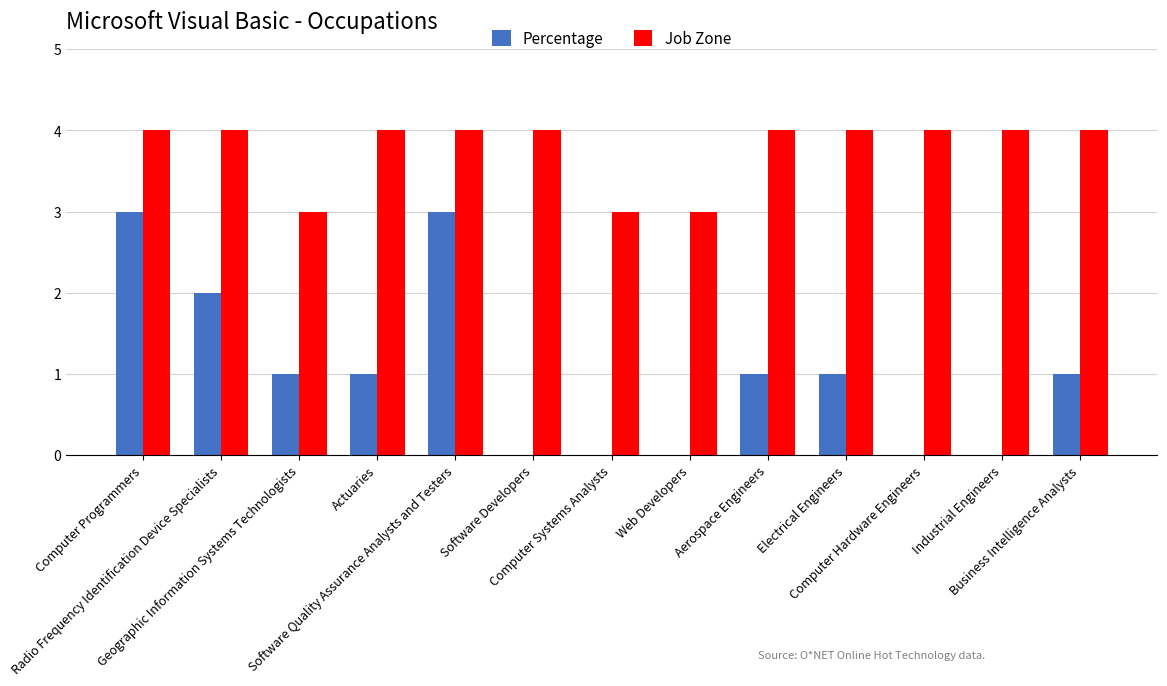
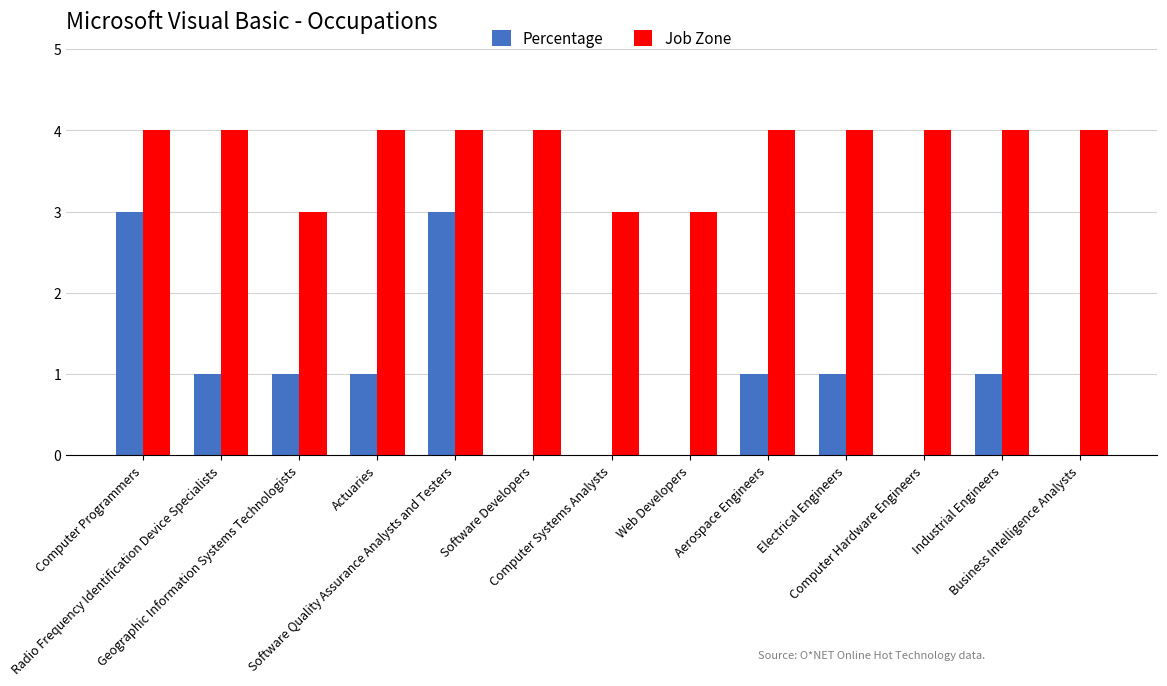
  {
    "Percentage": {
      "Computer Programmers": 3,
-     "Radio Frequency Identification Device Specialists": 2,
+     "Radio Frequency Identification Device Specialists": 1,
      "Geographic Information Systems Technologists": 1,
      "Actuaries": 1,
      "Software Quality Assurance Analysts and Testers": 3,
      "Software Developers": 0,
      "Computer Systems Analysts": 0,
      "Web Developers": 0,
      "Aerospace Engineers": 1,
      "Electrical Engineers": 1,
      "Computer Hardware Engineers": 0,
-     "Industrial Engineers": 0,
-     "Business Intelligence Analysts": 1
+     "Industrial Engineers": 1,
+     "Business Intelligence Analysts": 0
    },
    "Job Zone": {
      "Computer Programmers": 4,
      "Radio Frequency Identification Device Specialists": 4,
      "Geographic Information Systems Technologists": 3,
      "Actuaries": 4,
      "Software Quality Assurance Analysts and Testers": 4,
      "Software Developers": 4,
      "Computer Systems Analysts": 3,
      "Web Developers": 3,
      "Aerospace Engineers": 4,
      "Electrical Engineers": 4,
      "Computer Hardware Engineers": 4,
      "Industrial Engineers": 4,
      "Business Intelligence Analysts": 4
    }
  }
